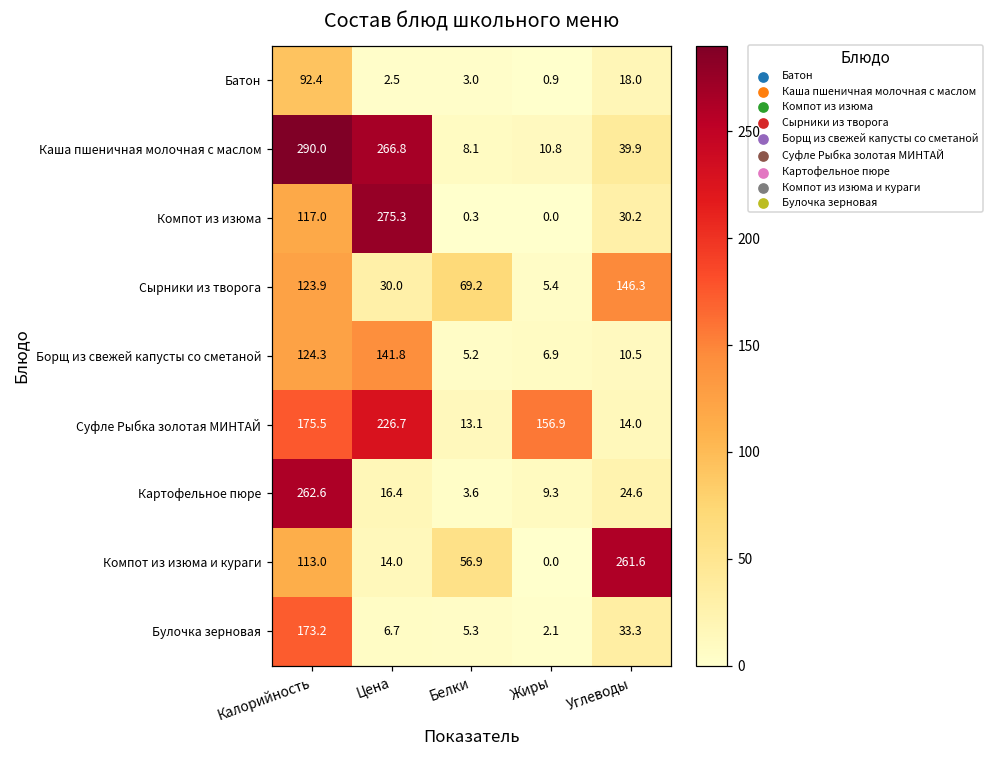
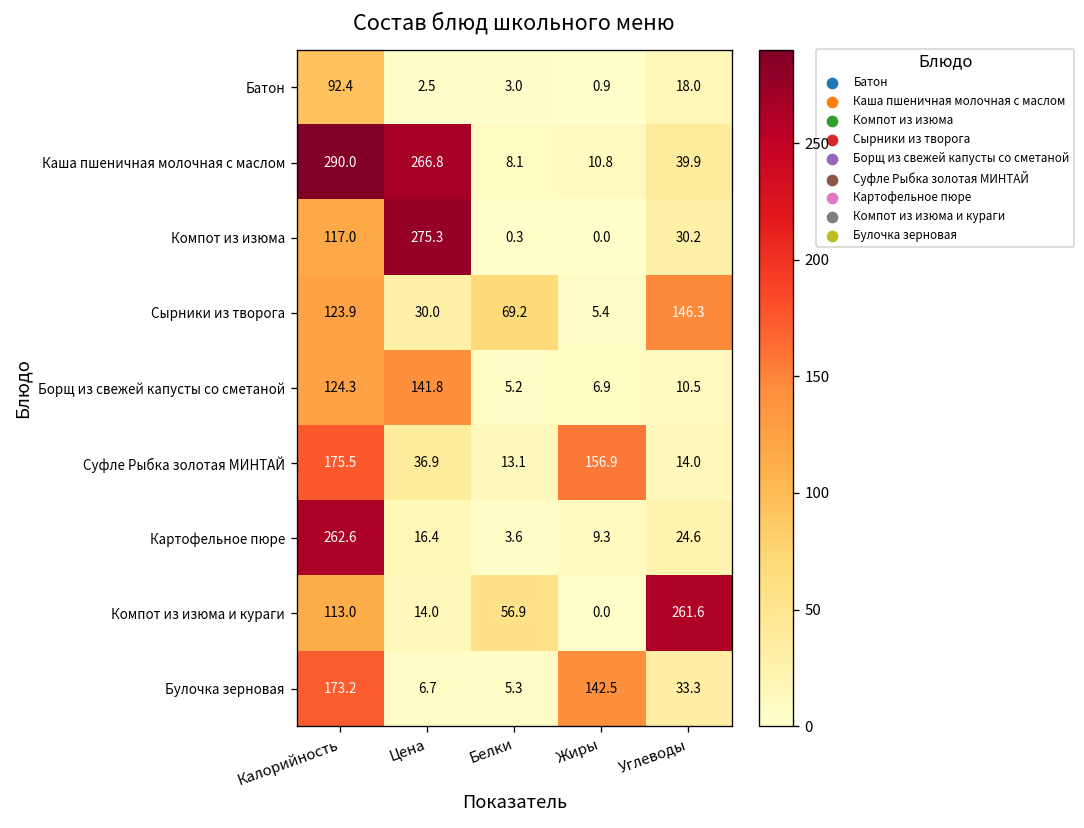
  {
    "Батон": {
      "Калорийность": 92.4,
      "Цена": 2.5,
      "Белки": 3.0,
      "Жиры": 0.9,
      "Углеводы": 18.0
    },
    "Каша пшеничная молочная с маслом": {
      "Калорийность": 290.0,
      "Цена": 266.8,
      "Белки": 8.1,
      "Жиры": 10.8,
      "Углеводы": 39.9
    },
    "Компот из изюма": {
      "Калорийность": 117.0,
      "Цена": 275.3,
      "Белки": 0.3,
      "Жиры": 0.0,
      "Углеводы": 30.2
    },
    "Сырники из творога": {
      "Калорийность": 123.9,
      "Цена": 30.0,
      "Белки": 69.2,
      "Жиры": 5.4,
      "Углеводы": 146.3
    },
    "Борщ из свежей капусты со сметаной": {
      "Калорийность": 124.3,
      "Цена": 141.8,
      "Белки": 5.2,
      "Жиры": 6.9,
      "Углеводы": 10.5
    },
    "Суфле Рыбка золотая МИНТАЙ": {
      "Калорийность": 175.5,
-     "Цена": 226.7,
+     "Цена": 36.9,
      "Белки": 13.1,
      "Жиры": 156.9,
      "Углеводы": 14.0
    },
    "Картофельное пюре": {
      "Калорийность": 262.6,
      "Цена": 16.4,
      "Белки": 3.6,
      "Жиры": 9.3,
      "Углеводы": 24.6
    },
    "Компот из изюма и кураги": {
      "Калорийность": 113.0,
      "Цена": 14.0,
      "Белки": 56.9,
      "Жиры": 0.0,
      "Углеводы": 261.6
    },
    "Булочка зерновая": {
      "Калорийность": 173.2,
      "Цена": 6.7,
      "Белки": 5.3,
-     "Жиры": 2.1,
+     "Жиры": 142.5,
      "Углеводы": 33.3
    }
  }
